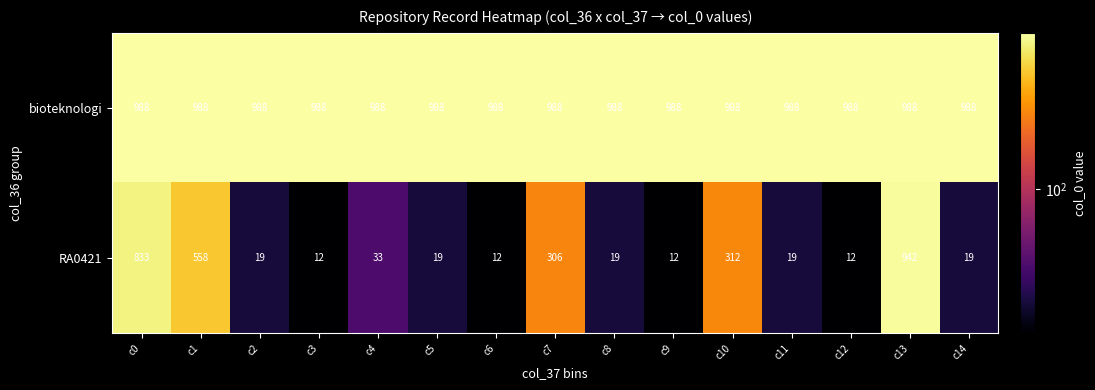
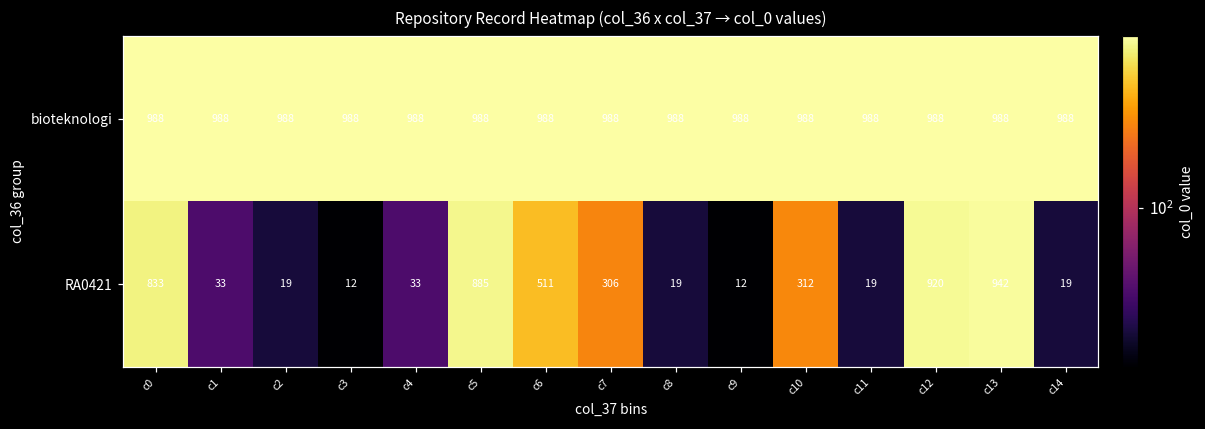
  {
    "bioteknologi": {
      "c0": 988,
      "c1": 988,
      "c2": 988,
      "c3": 988,
      "c4": 988,
      "c5": 988,
      "c6": 988,
      "c7": 988,
      "c8": 988,
      "c9": 988,
      "c10": 988,
      "c11": 988,
      "c12": 988,
      "c13": 988,
      "c14": 988
    },
    "RA0421": {
      "c0": 833,
-     "c1": 558,
+     "c1": 33,
      "c2": 19,
      "c3": 12,
      "c4": 33,
-     "c5": 19,
-     "c6": 12,
+     "c5": 885,
+     "c6": 511,
      "c7": 306,
      "c8": 19,
      "c9": 12,
      "c10": 312,
      "c11": 19,
-     "c12": 12,
+     "c12": 920,
      "c13": 942,
      "c14": 19
    }
  }
